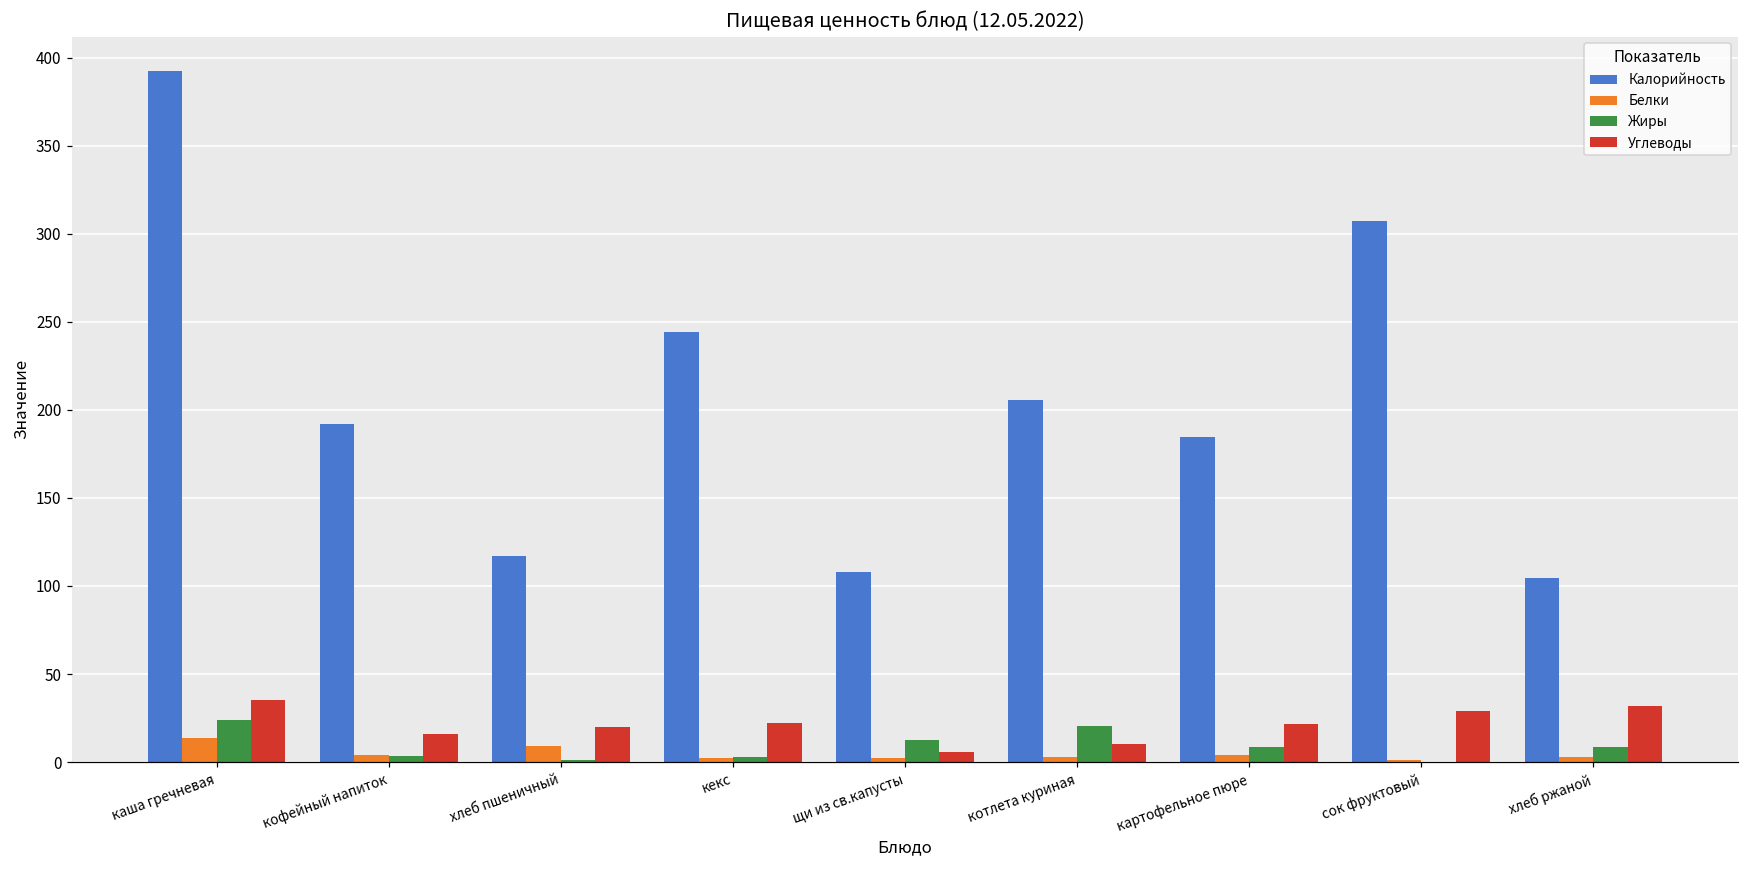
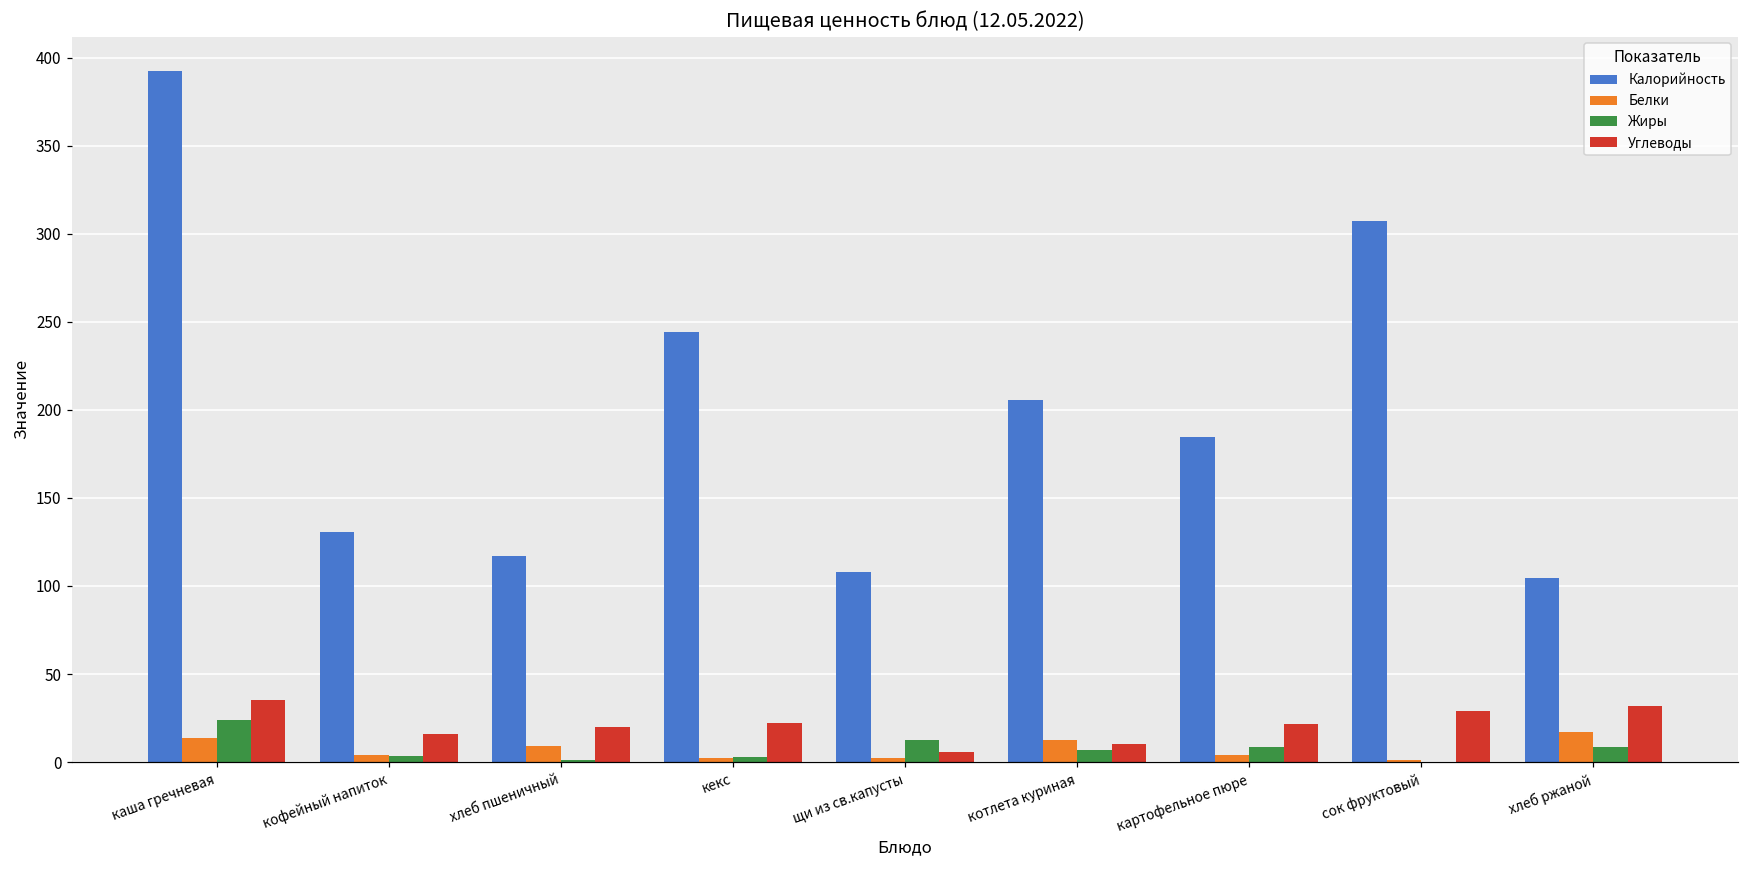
  {
    "Калорийность": {
      "каша гречневая": 392,
-     "кофейный напиток": 192,
+     "кофейный напиток": 131,
      "хлеб пшеничный": 117,
      "кекс": 244,
      "щи из св.капусты": 108,
      "котлета куриная": 205,
      "картофельное пюре": 184,
      "сок фруктовый": 307,
      "хлеб ржаной": 104
    },
    "Белки": {
      "каша гречневая": 14,
      "кофейный напиток": 4,
      "хлеб пшеничный": 9,
      "кекс": 2,
      "щи из св.капусты": 2,
-     "котлета куриная": 3,
+     "котлета куриная": 12,
      "картофельное пюре": 4,
-     "хлеб ржаной": 3
+     "хлеб ржаной": 17
    },
    "Жиры": {
      "каша гречневая": 24,
      "кофейный напиток": 3,
      "кекс": 3,
      "щи из св.капусты": 13,
-     "котлета куриная": 21,
+     "котлета куриная": 7,
      "картофельное пюре": 9,
      "сок фруктовый": 0,
      "хлеб ржаной": 9
    },
    "Углеводы": {
      "каша гречневая": 35,
      "кофейный напиток": 16,
      "хлеб пшеничный": 20,
      "кекс": 22,
      "щи из св.капусты": 6,
      "котлета куриная": 10,
      "картофельное пюре": 22,
      "сок фруктовый": 29,
      "хлеб ржаной": 32
    }
  }
